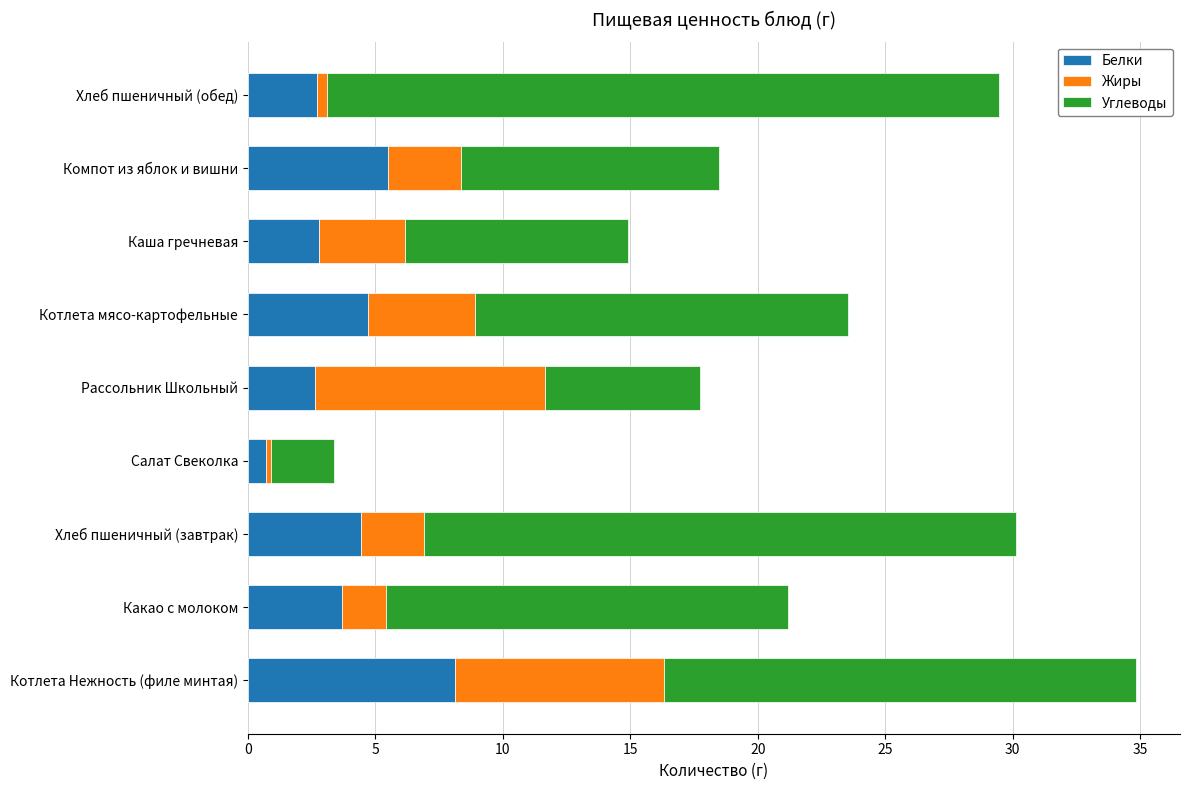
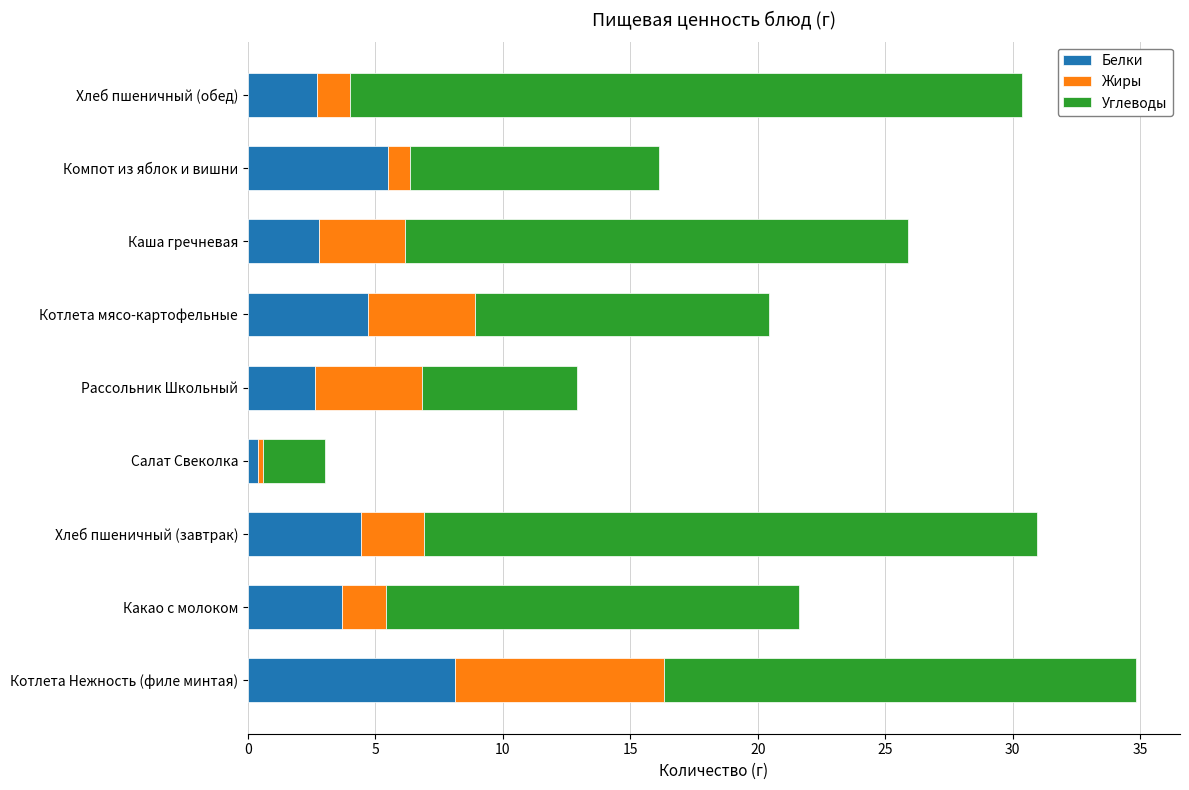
  {
    "Белки": {
      "Хлеб пшеничный (обед)": 2.7,
      "Компот из яблок и вишни": 5.5,
      "Каша гречневая": 2.8,
      "Котлета мясо-картофельные": 4.7,
      "Рассольник Школьный": 2.7,
-     "Салат Свеколка": 0.7,
+     "Салат Свеколка": 0.4,
      "Хлеб пшеничный (завтрак)": 4.5,
      "Какао с молоком": 3.7,
      "Котлета Нежность (филе минтая)": 8.1
    },
    "Жиры": {
-     "Хлеб пшеничный (обед)": 0.4,
-     "Компот из яблок и вишни": 2.8,
+     "Хлеб пшеничный (обед)": 1.3,
+     "Компот из яблок и вишни": 0.8,
      "Каша гречневая": 3.3,
      "Котлета мясо-картофельные": 4.2,
-     "Рассольник Школьный": 9.0,
+     "Рассольник Школьный": 4.2,
      "Салат Свеколка": 0.2,
      "Хлеб пшеничный (завтрак)": 2.4,
      "Какао с молоком": 1.7,
      "Котлета Нежность (филе минтая)": 8.2
    },
    "Углеводы": {
      "Хлеб пшеничный (обед)": 26.4,
-     "Компот из яблок и вишни": 10.1,
-     "Каша гречневая": 8.8,
-     "Котлета мясо-картофельные": 14.6,
+     "Компот из яблок и вишни": 9.8,
+     "Каша гречневая": 19.7,
+     "Котлета мясо-картофельные": 11.6,
      "Рассольник Школьный": 6.1,
      "Салат Свеколка": 2.4,
-     "Хлеб пшеничный (завтрак)": 23.2,
-     "Какао с молоком": 15.8,
+     "Хлеб пшеничный (завтрак)": 24.1,
+     "Какао с молоком": 16.2,
      "Котлета Нежность (филе минтая)": 18.5
    }
  }
